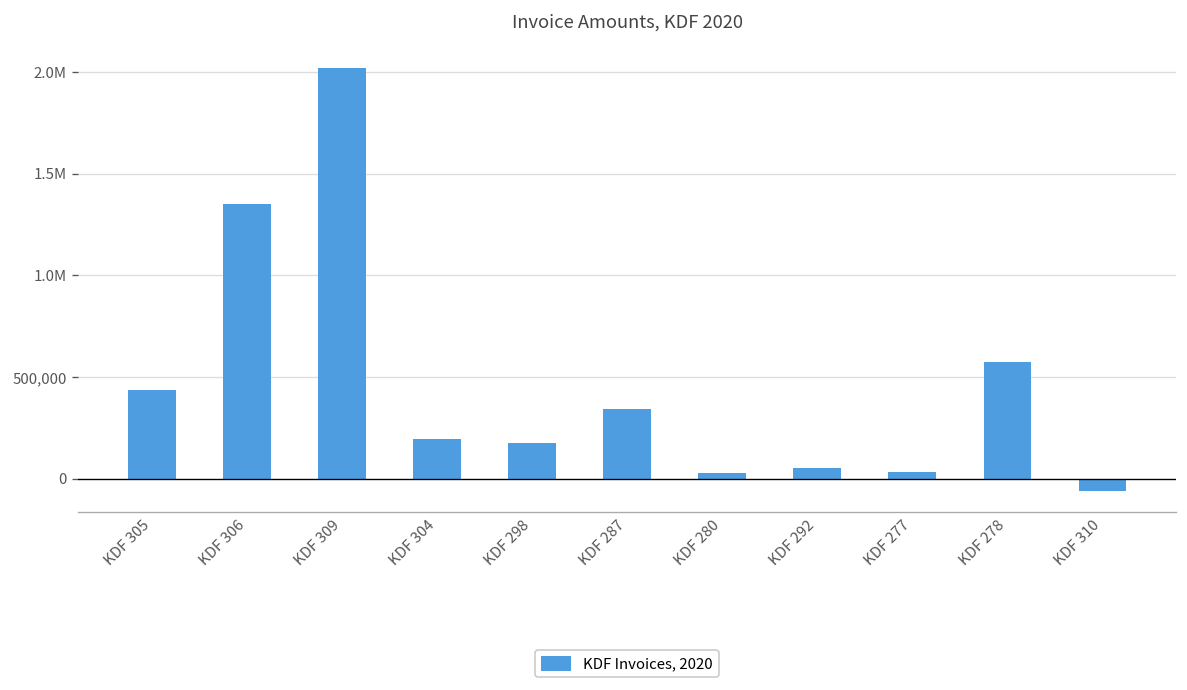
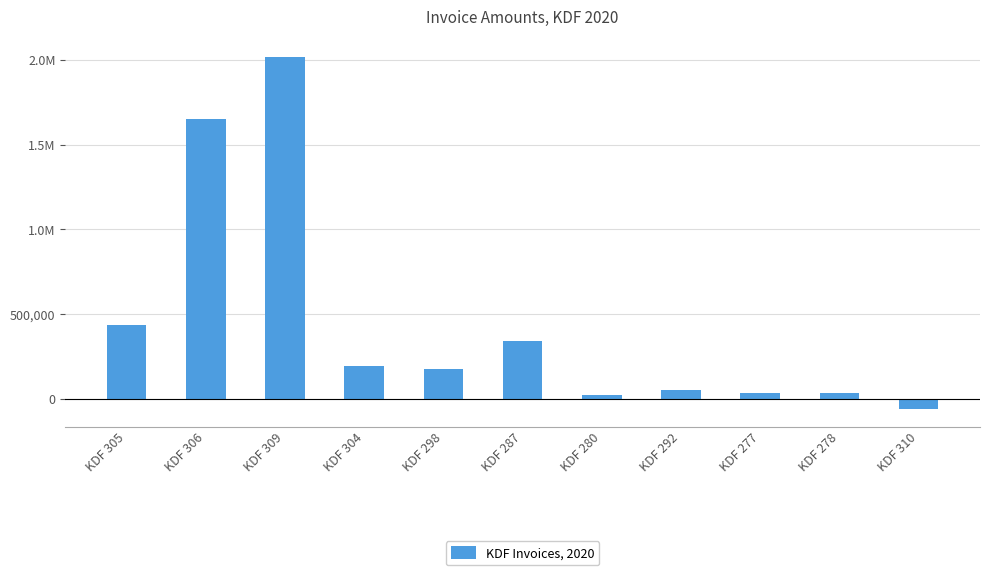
  {
    "KDF 305": "430,000",
-   "KDF 306": "1,350,000",
+   "KDF 306": "1,650,000",
    "KDF 309": "2,020,000",
    "KDF 304": "190,000",
    "KDF 298": "180,000",
    "KDF 287": "340,000",
    "KDF 280": "30,000",
    "KDF 292": "50,000",
    "KDF 277": "30,000",
-   "KDF 278": "570,000",
+   "KDF 278": "30,000",
    "KDF 310": "-60,000"
  }
